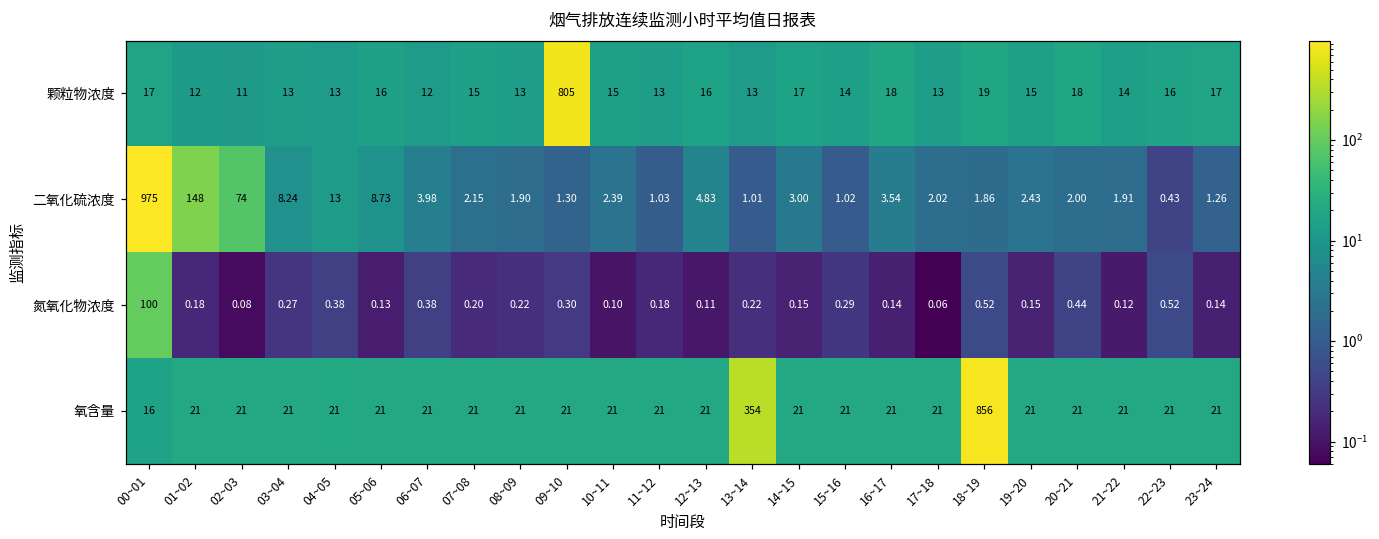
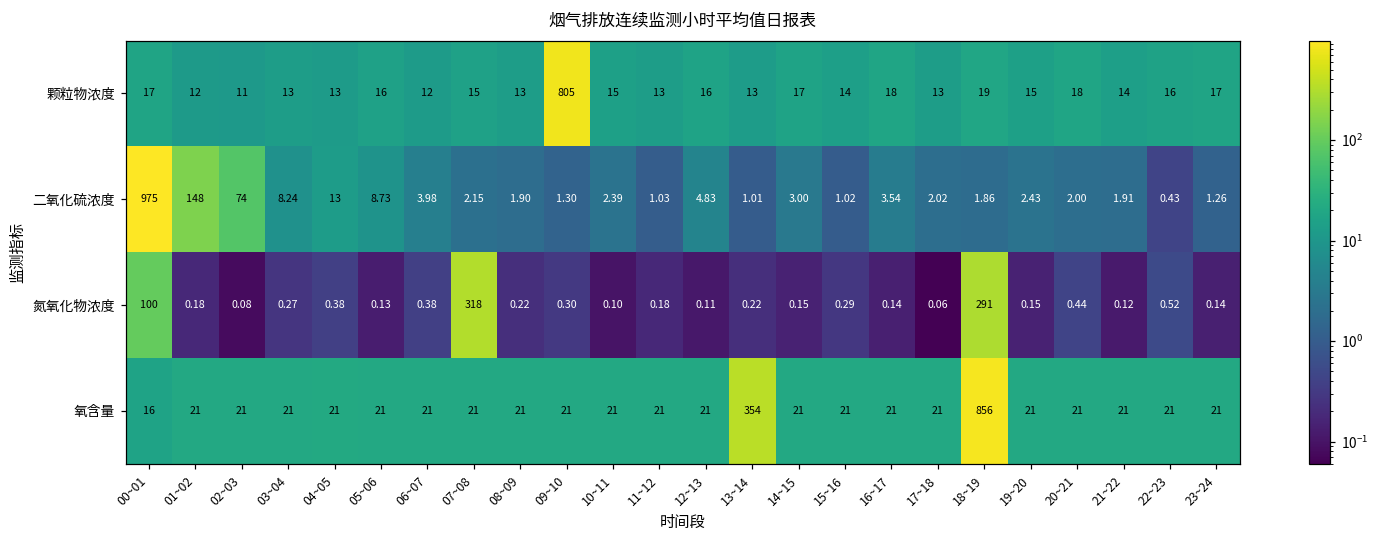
  {
    "颗粒物浓度": {
      "00~01": 17,
      "01~02": 12,
      "02~03": 11,
      "03~04": 13,
      "04~05": 13,
      "05~06": 16,
      "06~07": 12,
      "07~08": 15,
      "08~09": 13,
      "09~10": 805,
      "10~11": 15,
      "11~12": 13,
      "12~13": 16,
      "13~14": 13,
      "14~15": 17,
      "15~16": 14,
      "16~17": 18,
      "17~18": 13,
      "18~19": 19,
      "19~20": 15,
      "20~21": 18,
      "21~22": 14,
      "22~23": 16,
      "23~24": 17
    },
    "二氧化硫浓度": {
      "00~01": 975,
      "01~02": 148,
      "02~03": 74,
      "03~04": 8.24,
      "04~05": 13,
      "05~06": 8.73,
      "06~07": 3.98,
      "07~08": 2.15,
      "08~09": 1.90,
      "09~10": 1.30,
      "10~11": 2.39,
      "11~12": 1.03,
      "12~13": 4.83,
      "13~14": 1.01,
      "14~15": 3.00,
      "15~16": 1.02,
      "16~17": 3.54,
      "17~18": 2.02,
      "18~19": 1.86,
      "19~20": 2.43,
      "20~21": 2.00,
      "21~22": 1.91,
      "22~23": 0.43,
      "23~24": 1.26
    },
    "氮氧化物浓度": {
      "00~01": 100,
      "01~02": 0.18,
      "02~03": 0.08,
      "03~04": 0.27,
      "04~05": 0.38,
      "05~06": 0.13,
      "06~07": 0.38,
-     "07~08": 0.20,
+     "07~08": 318,
      "08~09": 0.22,
      "09~10": 0.30,
      "10~11": 0.10,
      "11~12": 0.18,
      "12~13": 0.11,
      "13~14": 0.22,
      "14~15": 0.15,
      "15~16": 0.29,
      "16~17": 0.14,
      "17~18": 0.06,
-     "18~19": 0.52,
+     "18~19": 291,
      "19~20": 0.15,
      "20~21": 0.44,
      "21~22": 0.12,
      "22~23": 0.52,
      "23~24": 0.14
    },
    "氧含量": {
      "00~01": 16,
      "01~02": 21,
      "02~03": 21,
      "03~04": 21,
      "04~05": 21,
      "05~06": 21,
      "06~07": 21,
      "07~08": 21,
      "08~09": 21,
      "09~10": 21,
      "10~11": 21,
      "11~12": 21,
      "12~13": 21,
      "13~14": 354,
      "14~15": 21,
      "15~16": 21,
      "16~17": 21,
      "17~18": 21,
      "18~19": 856,
      "19~20": 21,
      "20~21": 21,
      "21~22": 21,
      "22~23": 21,
      "23~24": 21
    }
  }
